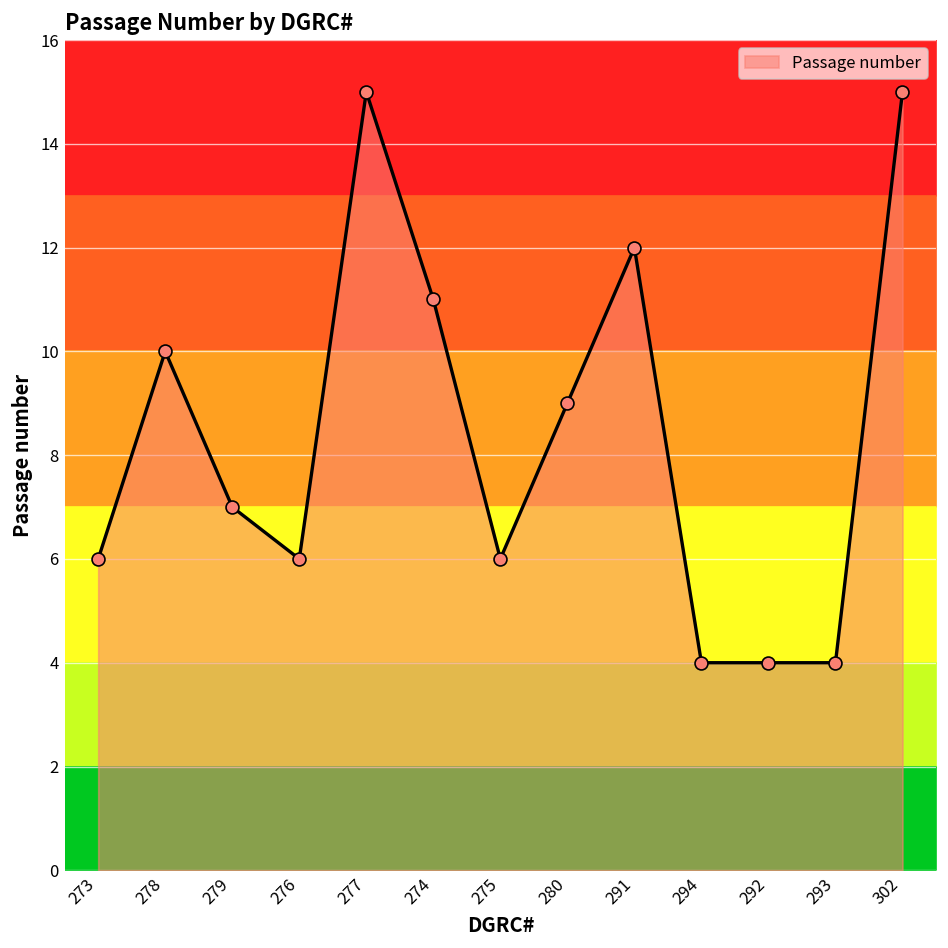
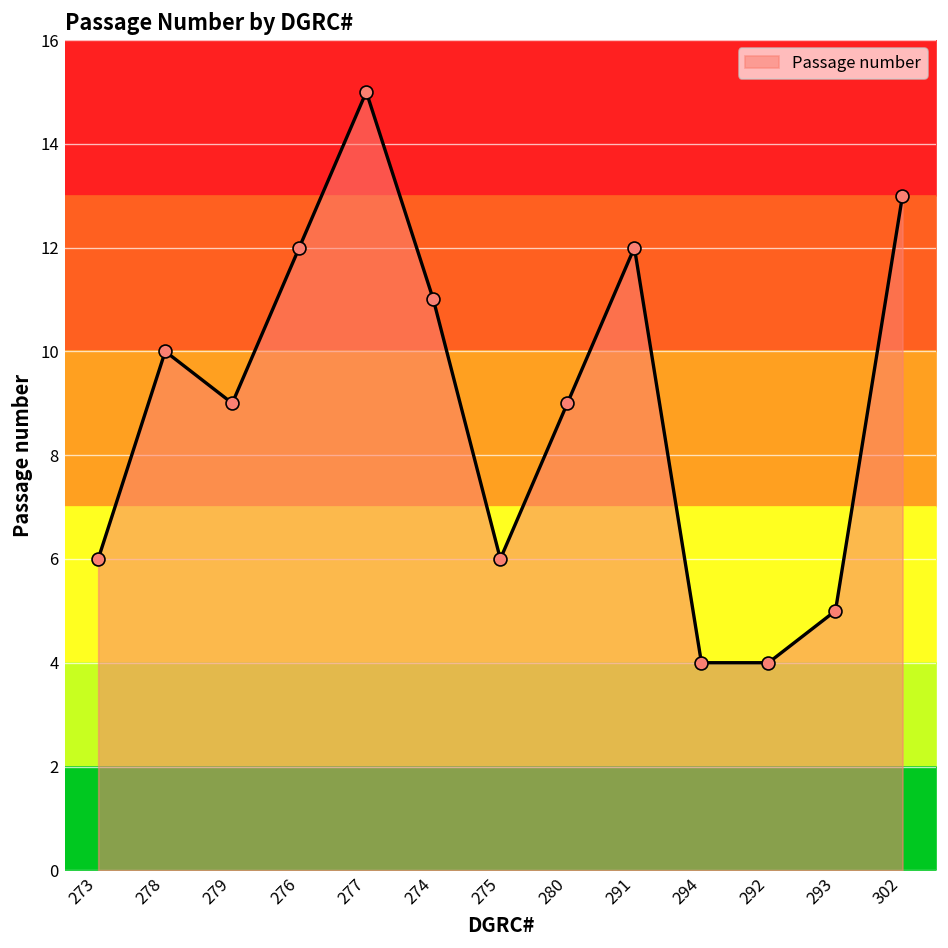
  {
    "Passage number": {
      "273": 6,
      "278": 10,
-     "279": 7,
-     "276": 6,
+     "279": 9,
+     "276": 12,
      "277": 15,
      "274": 11,
      "275": 6,
      "280": 9,
      "291": 12,
      "294": 4,
      "292": 4,
-     "293": 4,
-     "302": 15
+     "293": 5,
+     "302": 13
    }
  }
